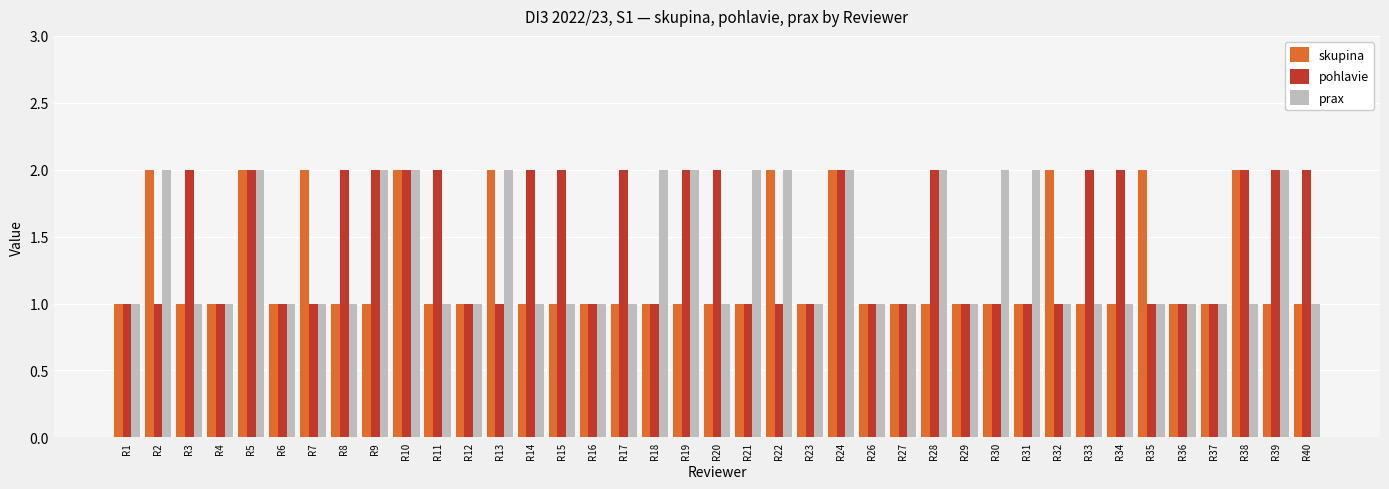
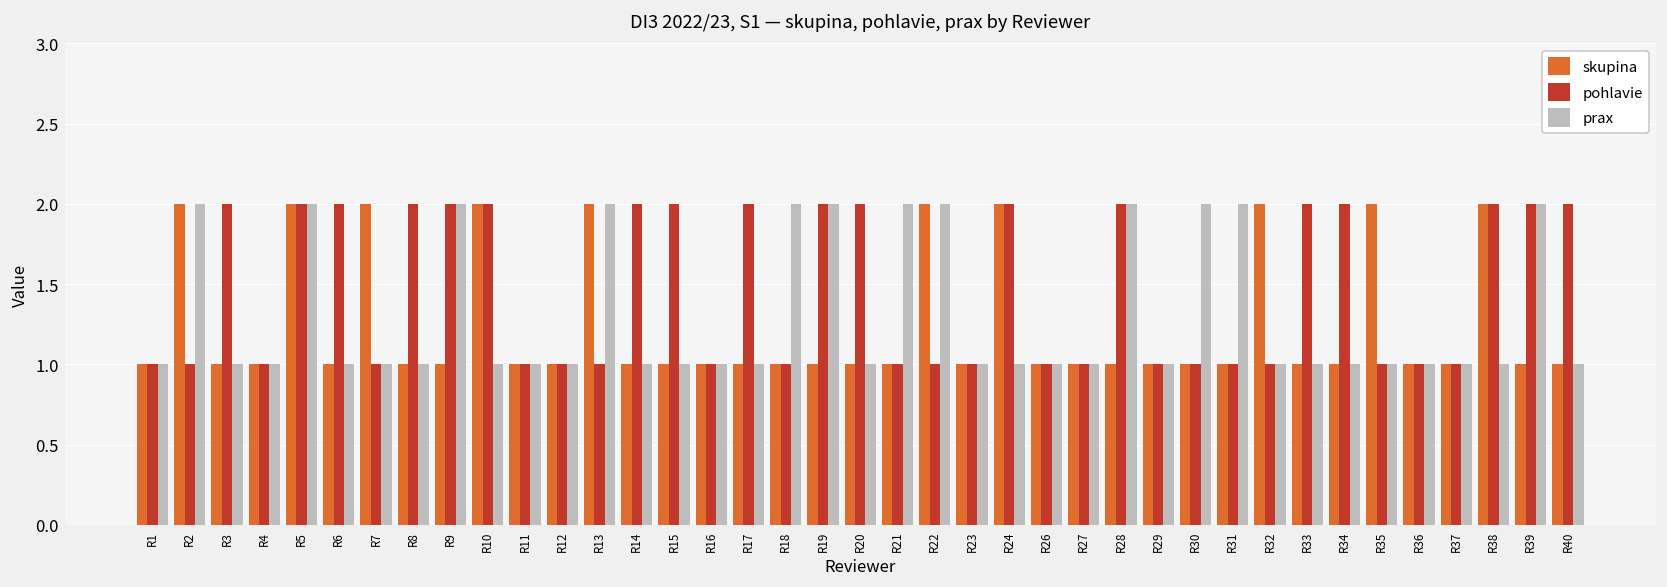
  {
    "skupina": {
      "R1": 1,
      "R2": 2,
      "R3": 1,
      "R4": 1,
      "R5": 2,
      "R6": 1,
      "R7": 2,
      "R8": 1,
      "R9": 1,
      "R10": 2,
      "R11": 1,
      "R12": 1,
      "R13": 2,
      "R14": 1,
      "R15": 1,
      "R16": 1,
      "R17": 1,
      "R18": 1,
      "R19": 1,
      "R20": 1,
      "R21": 1,
      "R22": 2,
      "R23": 1,
      "R24": 2,
      "R26": 1,
      "R27": 1,
      "R28": 1,
      "R29": 1,
      "R30": 1,
      "R31": 1,
      "R32": 2,
      "R33": 1,
      "R34": 1,
      "R35": 2,
      "R36": 1,
      "R37": 1,
      "R38": 2,
      "R39": 1,
      "R40": 1
    },
    "pohlavie": {
      "R1": 1,
      "R2": 1,
      "R3": 2,
      "R4": 1,
      "R5": 2,
-     "R6": 1,
+     "R6": 2,
      "R7": 1,
      "R8": 2,
      "R9": 2,
      "R10": 2,
-     "R11": 2,
+     "R11": 1,
      "R12": 1,
      "R13": 1,
      "R14": 2,
      "R15": 2,
      "R16": 1,
      "R17": 2,
      "R18": 1,
      "R19": 2,
      "R20": 2,
      "R21": 1,
      "R22": 1,
      "R23": 1,
      "R24": 2,
      "R26": 1,
      "R27": 1,
      "R28": 2,
      "R29": 1,
      "R30": 1,
      "R31": 1,
      "R32": 1,
      "R33": 2,
      "R34": 2,
      "R35": 1,
      "R36": 1,
      "R37": 1,
      "R38": 2,
      "R39": 2,
      "R40": 2
    },
    "prax": {
      "R1": 1,
      "R2": 2,
      "R3": 1,
      "R4": 1,
      "R5": 2,
      "R6": 1,
      "R7": 1,
      "R8": 1,
      "R9": 2,
-     "R10": 2,
+     "R10": 1,
      "R11": 1,
      "R12": 1,
      "R13": 2,
      "R14": 1,
      "R15": 1,
      "R16": 1,
      "R17": 1,
      "R18": 2,
      "R19": 2,
      "R20": 1,
      "R21": 2,
      "R22": 2,
      "R23": 1,
-     "R24": 2,
+     "R24": 1,
      "R26": 1,
      "R27": 1,
      "R28": 2,
      "R29": 1,
      "R30": 2,
      "R31": 2,
      "R32": 1,
      "R33": 1,
      "R34": 1,
      "R35": 1,
      "R36": 1,
      "R37": 1,
      "R38": 1,
      "R39": 2,
      "R40": 1
    }
  }
